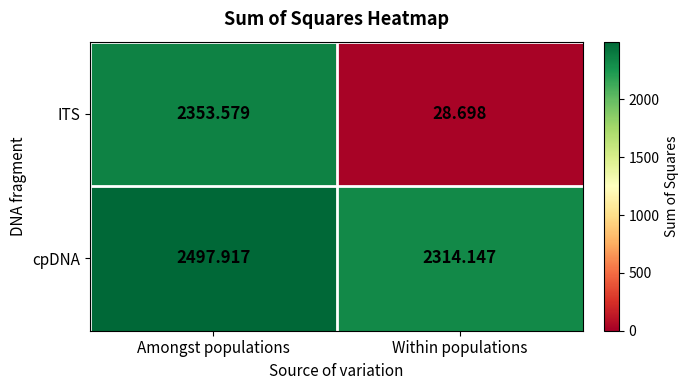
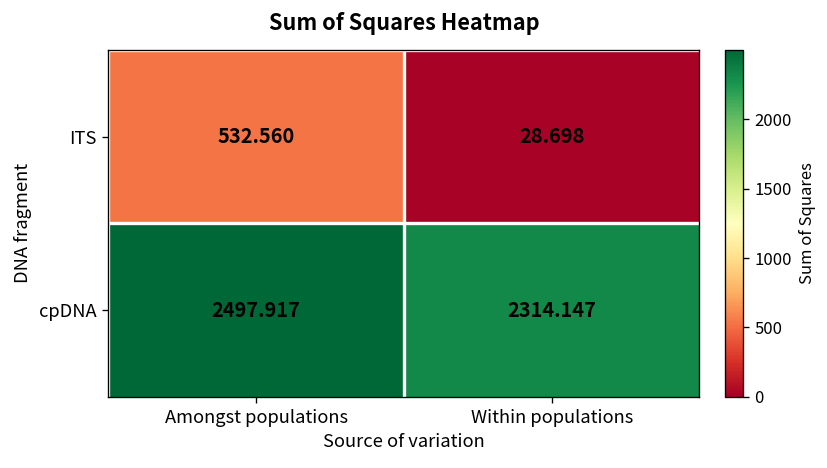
  {
    "ITS": {
-     "Amongst populations": 2353.579,
+     "Amongst populations": 532.560,
      "Within populations": 28.698
    },
    "cpDNA": {
      "Amongst populations": 2497.917,
      "Within populations": 2314.147
    }
  }
